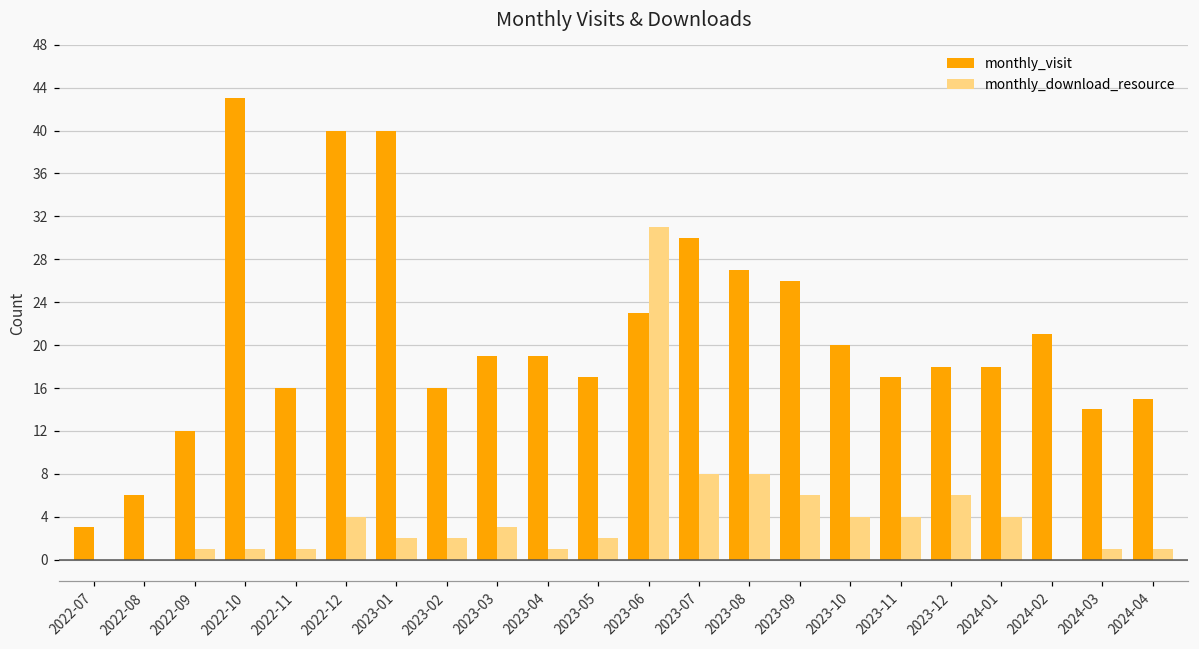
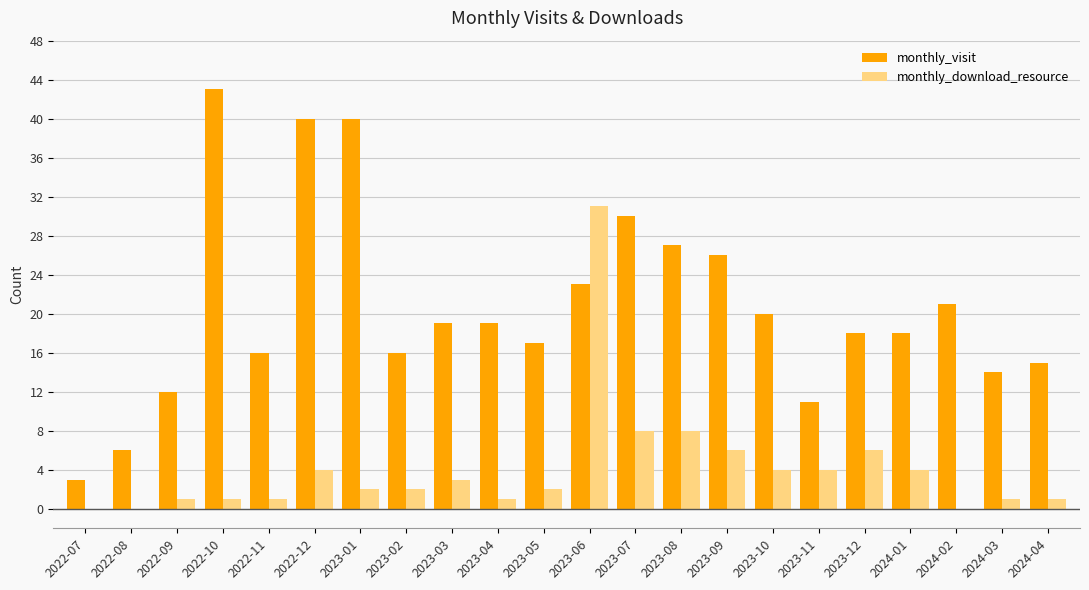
  {
    "monthly_visit": {
      "2022-07": 3,
      "2022-08": 6,
      "2022-09": 12,
      "2022-10": 43,
      "2022-11": 16,
      "2022-12": 40,
      "2023-01": 40,
      "2023-02": 16,
      "2023-03": 19,
      "2023-04": 19,
      "2023-05": 17,
      "2023-06": 23,
      "2023-07": 30,
      "2023-08": 27,
      "2023-09": 26,
      "2023-10": 20,
-     "2023-11": 17,
+     "2023-11": 11,
      "2023-12": 18,
      "2024-01": 18,
      "2024-02": 21,
      "2024-03": 14,
      "2024-04": 15
    },
    "monthly_download_resource": {
      "2022-07": 0,
      "2022-08": 0,
      "2022-09": 1,
      "2022-10": 1,
      "2022-11": 1,
      "2022-12": 4,
      "2023-01": 2,
      "2023-02": 2,
      "2023-03": 3,
      "2023-04": 1,
      "2023-05": 2,
      "2023-06": 31,
      "2023-07": 8,
      "2023-08": 8,
      "2023-09": 6,
      "2023-10": 4,
      "2023-11": 4,
      "2023-12": 6,
      "2024-01": 4,
      "2024-02": 0,
      "2024-03": 1,
      "2024-04": 1
    }
  }
